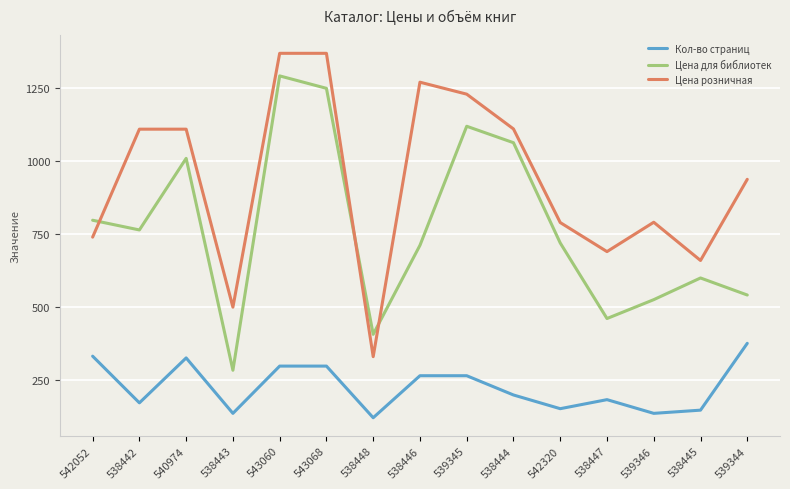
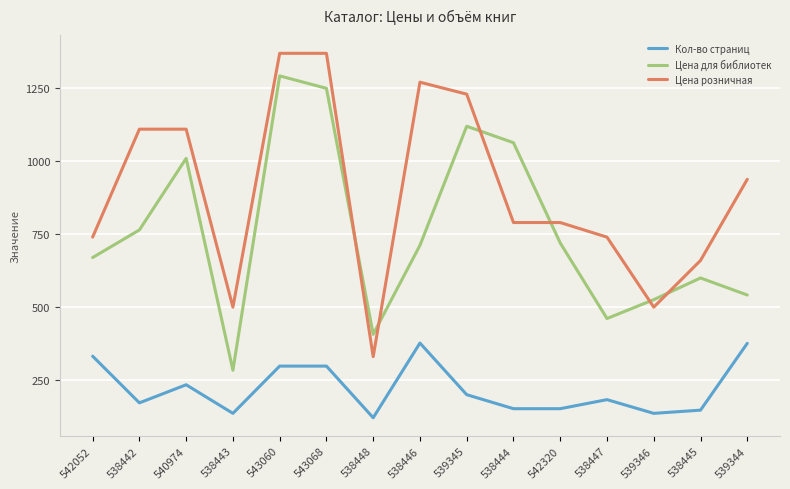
  {
    "Кол-во страниц": {
      "542052": 330,
      "538442": 170,
-     "540974": 330,
+     "540974": 230,
      "538443": 140,
      "543060": 300,
      "543068": 300,
      "538448": 120,
-     "538446": 260,
-     "539345": 260,
-     "538444": 200,
+     "538446": 380,
+     "539345": 200,
+     "538444": 150,
      "542320": 150,
      "538447": 180,
      "539346": 140,
      "538445": 150,
      "539344": 380
    },
    "Цена для библиотек": {
-     "542052": 800,
+     "542052": 670,
      "538442": 760,
      "540974": 1010,
      "538443": 280,
      "543060": 1290,
      "543068": 1250,
      "538448": 410,
      "538446": 710,
      "539345": 1120,
      "538444": 1060,
      "542320": 720,
      "538447": 460,
      "539346": 520,
      "538445": 600,
      "539344": 540
    },
    "Цена розничная": {
      "542052": 740,
      "538442": 1110,
      "540974": 1110,
      "538443": 500,
      "543060": 1370,
      "543068": 1370,
      "538448": 330,
      "538446": 1270,
      "539345": 1230,
-     "538444": 1110,
+     "538444": 790,
      "542320": 790,
-     "538447": 690,
-     "539346": 790,
+     "538447": 740,
+     "539346": 500,
      "538445": 660,
      "539344": 940
    }
  }
